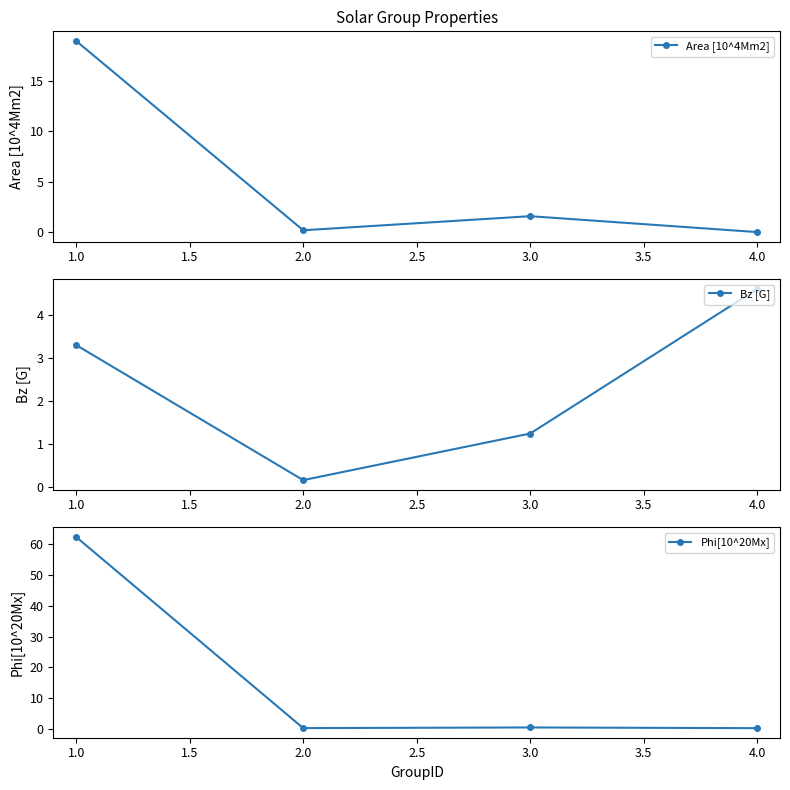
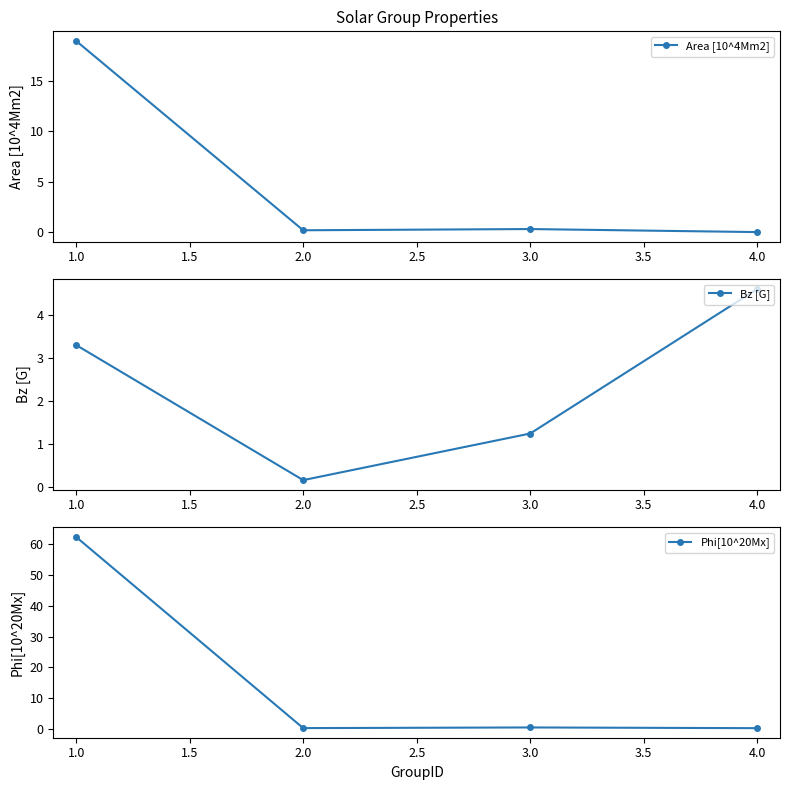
  {
    "Solar Group Properties": {
      "1.0": 18.9,
      "2.0": 0.2,
-     "3.0": 1.6,
+     "3.0": 0.3,
      "4.0": 0.0
    }
  }
